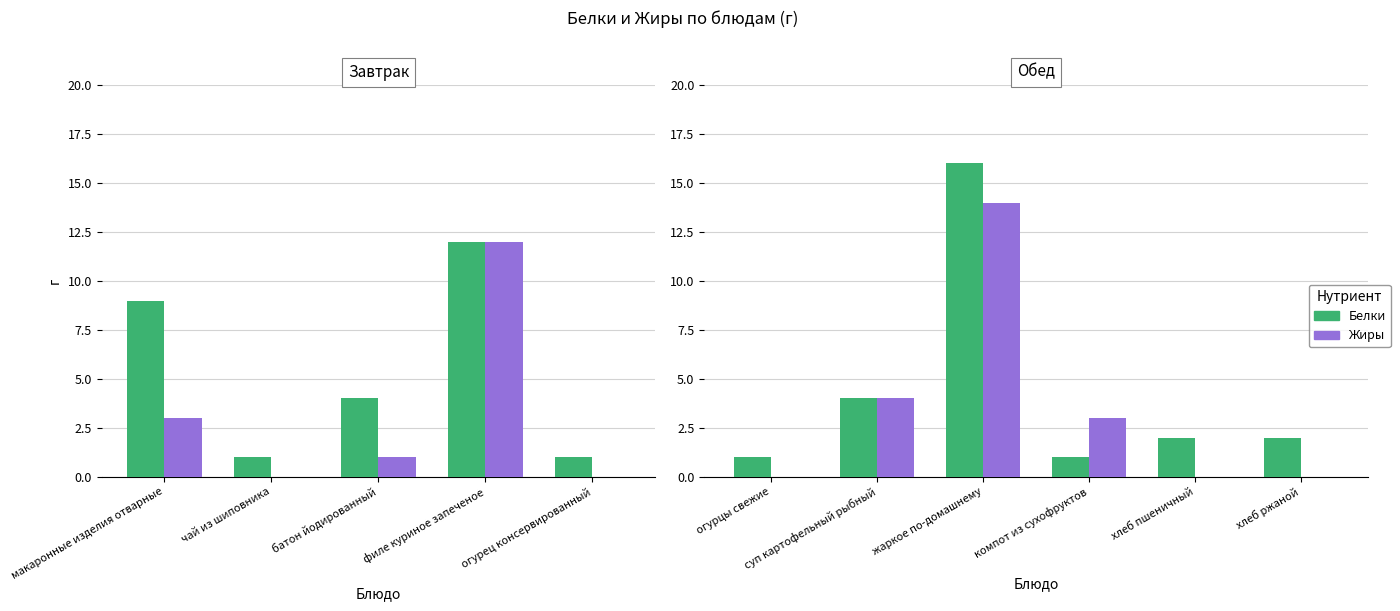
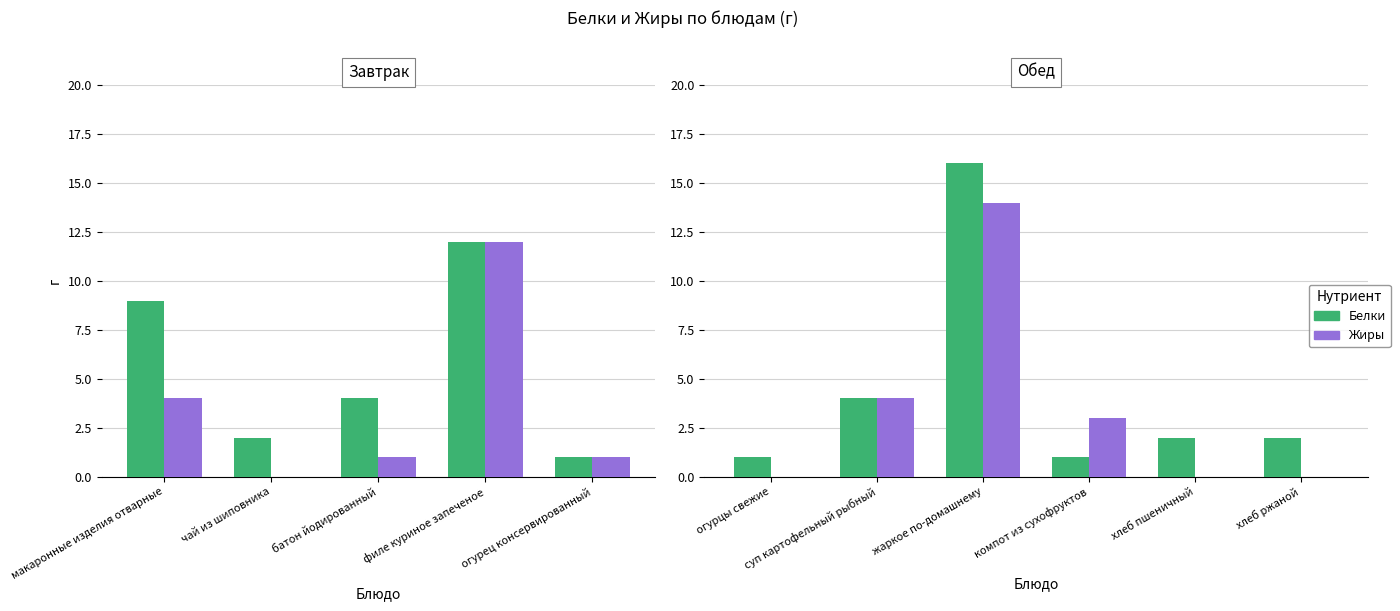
  {
    "Завтрак": {
      "Белки": {
        "макаронные изделия отварные": 9,
-       "чай из шиповника": 1,
+       "чай из шиповника": 2,
        "батон йодированный": 4,
        "филе куриное запеченое": 12,
        "огурец консервированный": 1
      },
      "Жиры": {
-       "макаронные изделия отварные": 3,
+       "макаронные изделия отварные": 4,
        "чай из шиповника": 0,
        "батон йодированный": 1,
        "филе куриное запеченое": 12,
-       "огурец консервированный": 0
+       "огурец консервированный": 1
      }
    },
    "Обед": {
      "Белки": {
        "огурцы свежие": 1.0,
        "суп картофельный рыбный": 4.0,
        "жаркое по-домашнему": 16.0,
        "компот из сухофруктов": 1.0,
        "хлеб пшеничный": 2.0,
        "хлеб ржаной": 2.0
      },
      "Жиры": {
        "огурцы свежие": 0.0,
        "суп картофельный рыбный": 4.0,
        "жаркое по-домашнему": 14.0,
        "компот из сухофруктов": 3.0,
        "хлеб пшеничный": 0.0,
        "хлеб ржаной": 0.0
      }
    }
  }
